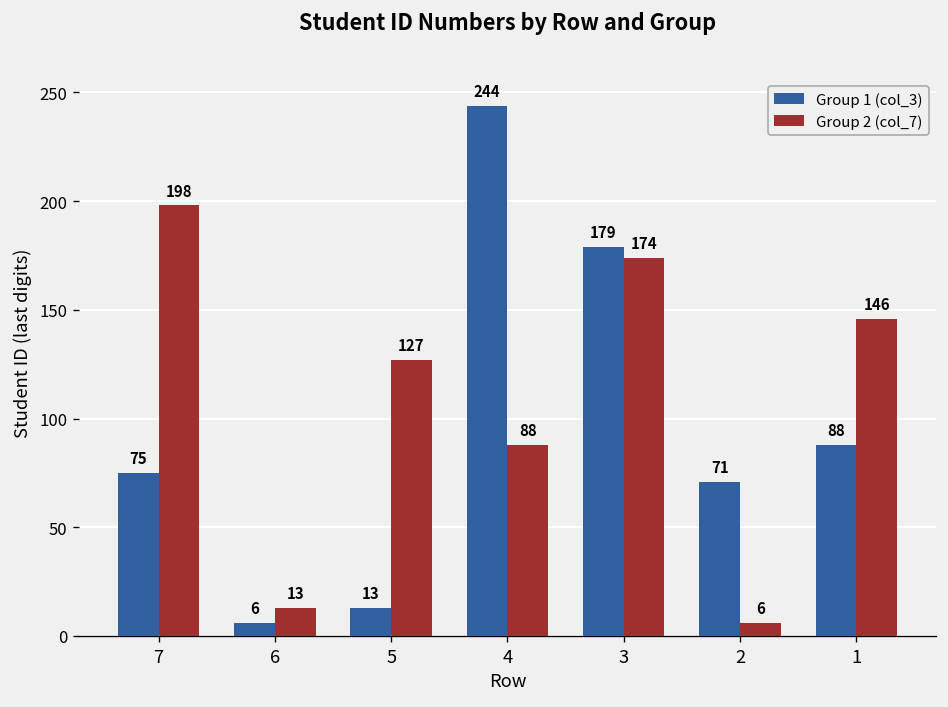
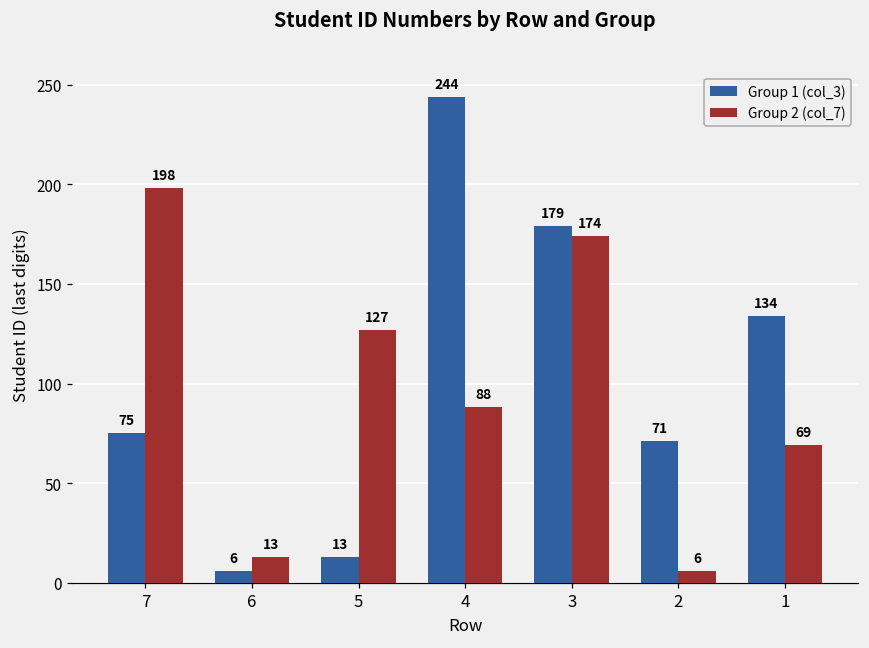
  {
    "Group 1 (col_3)": {
      "7": 75,
      "6": 6,
      "5": 13,
      "4": 244,
      "3": 179,
      "2": 71,
-     "1": 88
+     "1": 134
    },
    "Group 2 (col_7)": {
      "7": 198,
      "6": 13,
      "5": 127,
      "4": 88,
      "3": 174,
      "2": 6,
-     "1": 146
+     "1": 69
    }
  }
